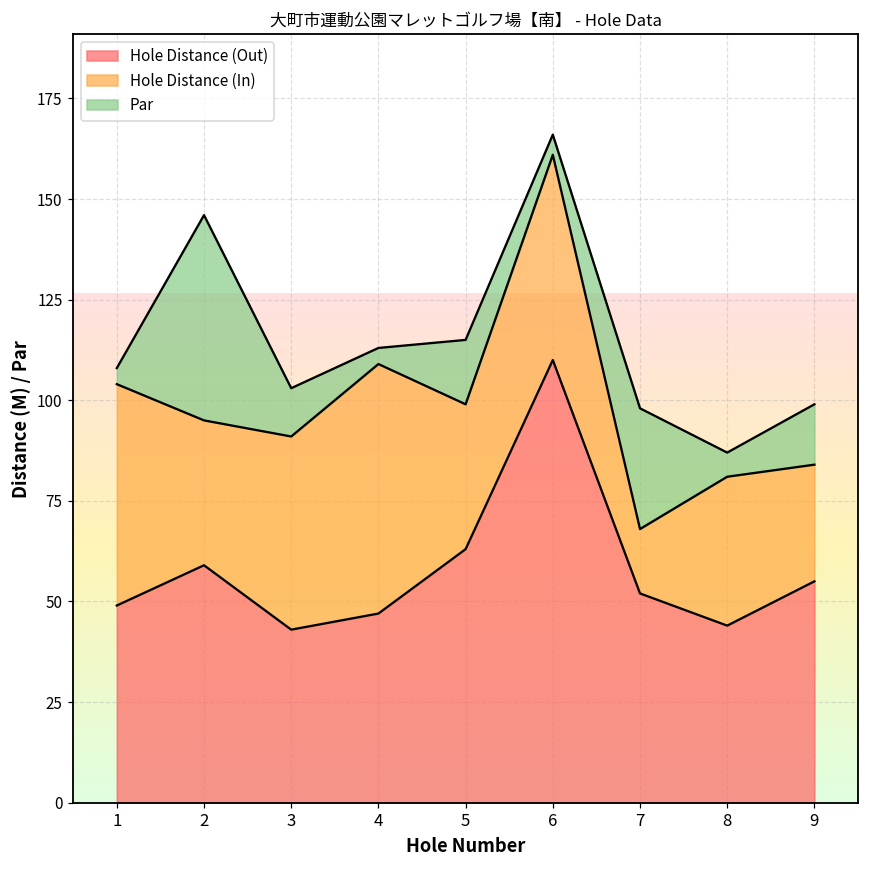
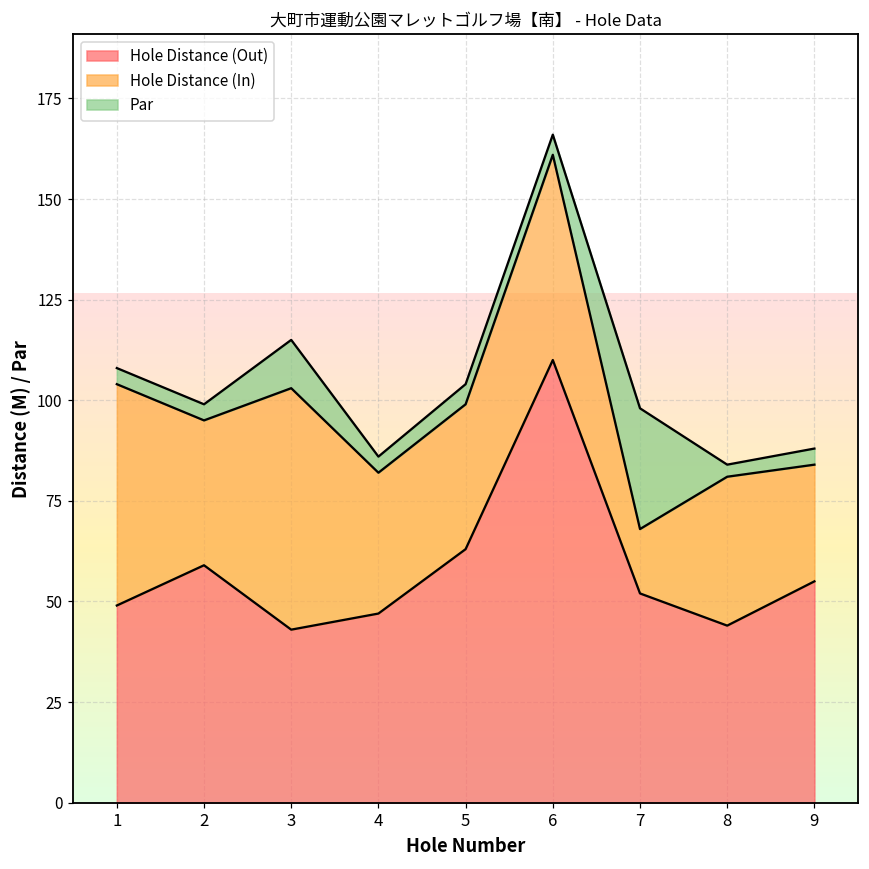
  {
    "Hole Distance (Out)": {
      "1": 49,
      "2": 59,
      "3": 43,
      "4": 47,
      "5": 63,
      "6": 110,
      "7": 52,
      "8": 44,
      "9": 55
    },
    "Hole Distance (In)": {
      "1": 55,
      "2": 36,
-     "3": 48,
-     "4": 62,
+     "3": 60,
+     "4": 35,
      "5": 36,
      "6": 51,
      "7": 16,
      "8": 37,
      "9": 29
    },
    "Par": {
      "1": 4,
-     "2": 51,
+     "2": 4,
      "3": 12,
      "4": 4,
-     "5": 16,
+     "5": 5,
      "6": 5,
      "7": 30,
-     "8": 6,
-     "9": 15
+     "8": 3,
+     "9": 4
    }
  }
